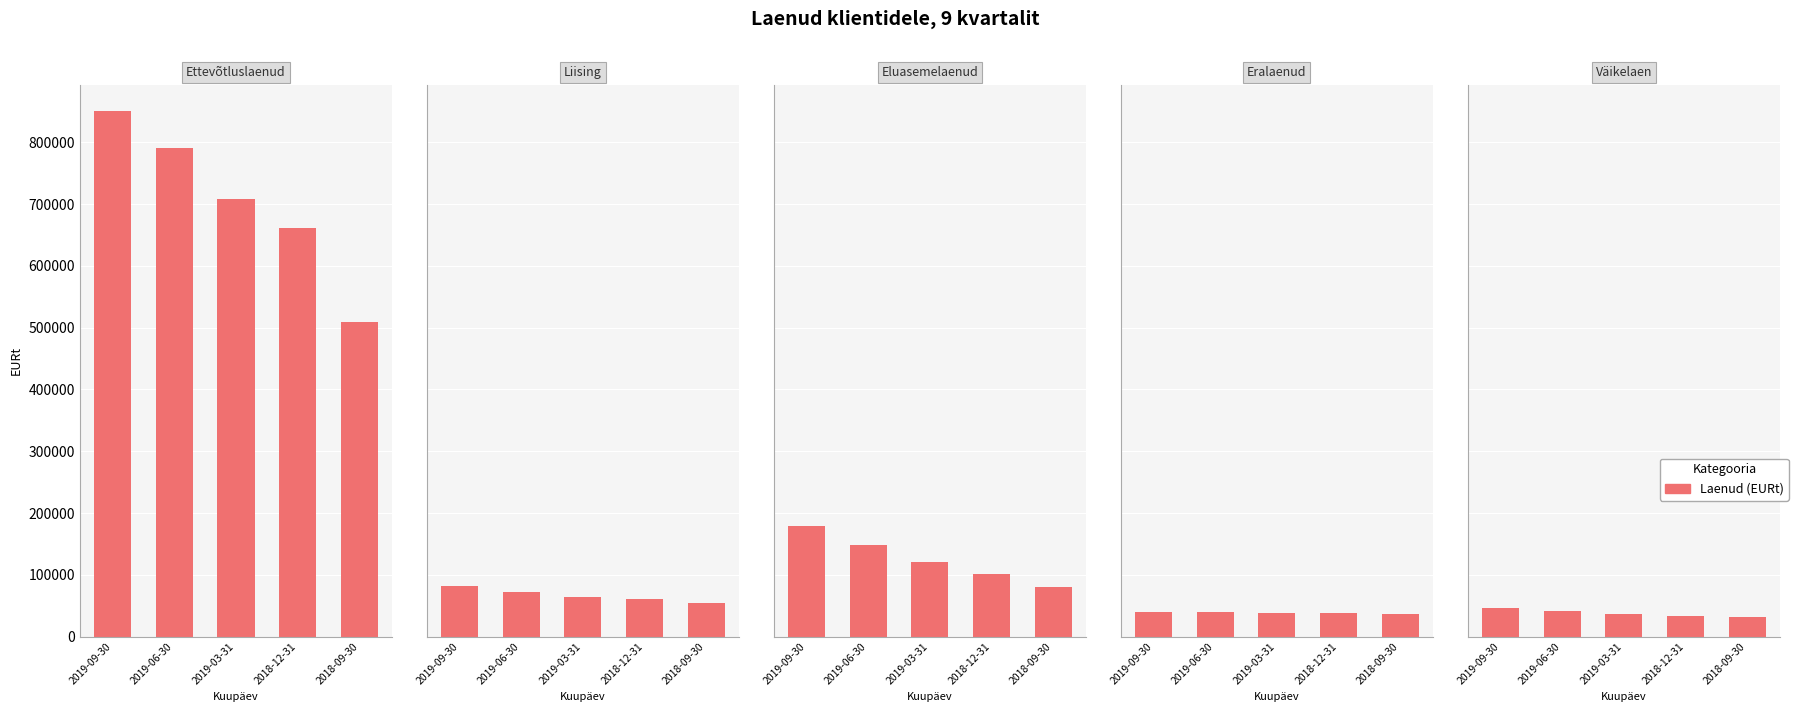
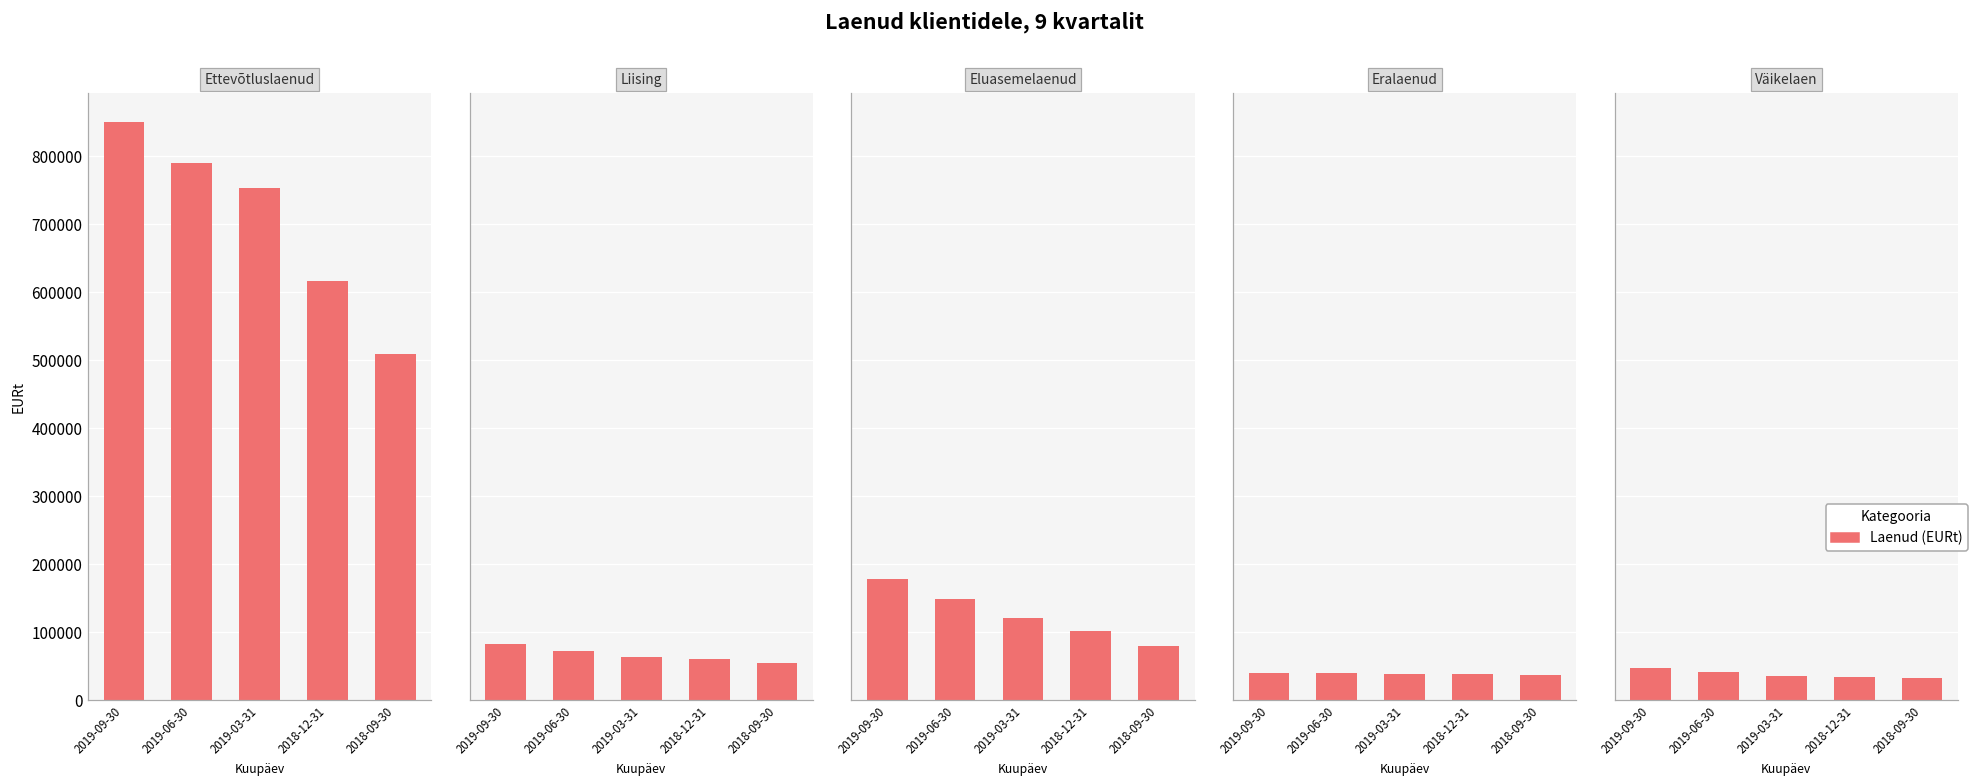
  {
    "Ettevõtluslaenud": {
      "2019-09-30": 850000,
      "2019-06-30": 790000,
-     "2019-03-31": 710000,
-     "2018-12-31": 660000,
+     "2019-03-31": 750000,
+     "2018-12-31": 620000,
      "2018-09-30": 510000
    }
  }
